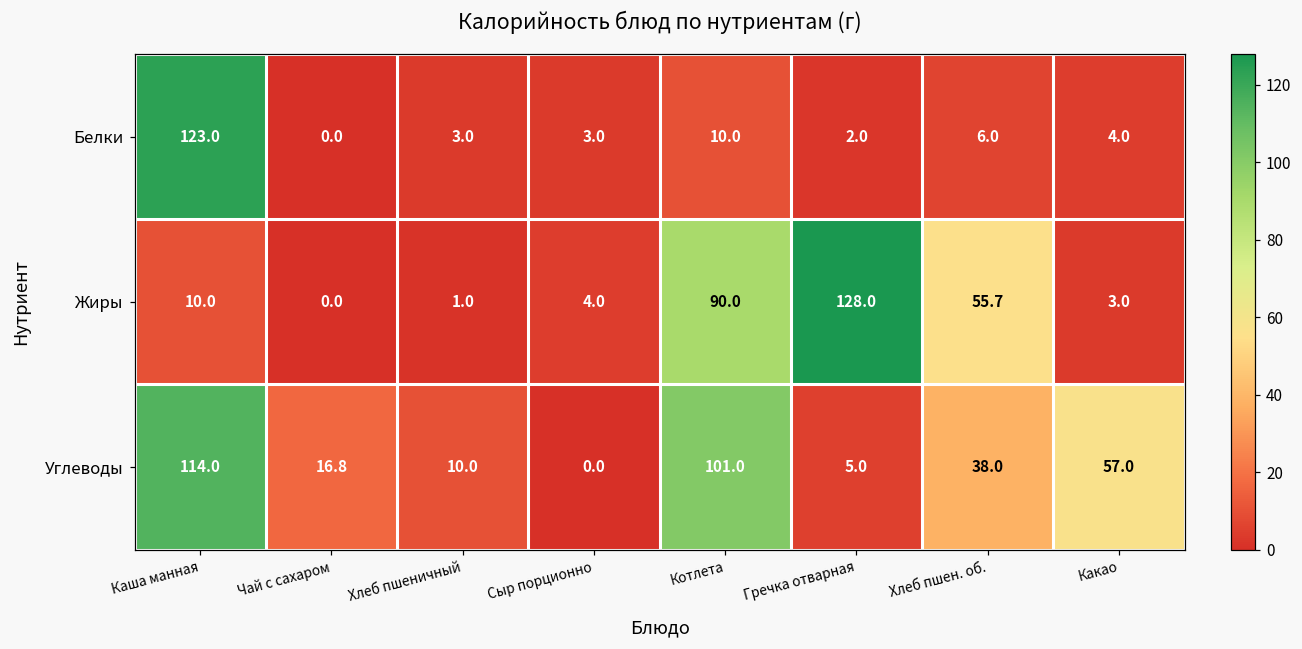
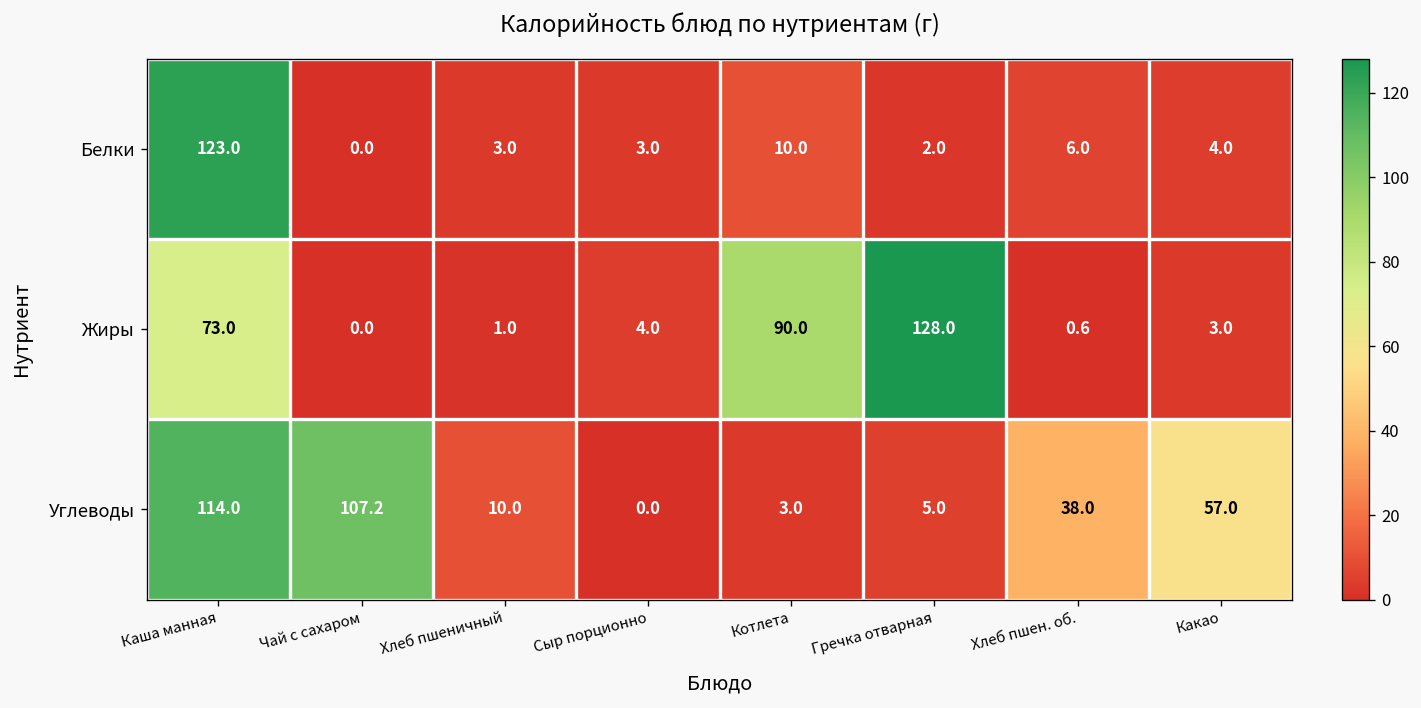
  {
    "Белки": {
      "Каша манная": 123.0,
      "Чай с сахаром": 0.0,
      "Хлеб пшеничный": 3.0,
      "Сыр порционно": 3.0,
      "Котлета": 10.0,
      "Гречка отварная": 2.0,
      "Хлеб пшен. об.": 6.0,
      "Какао": 4.0
    },
    "Жиры": {
-     "Каша манная": 10.0,
+     "Каша манная": 73.0,
      "Чай с сахаром": 0.0,
      "Хлеб пшеничный": 1.0,
      "Сыр порционно": 4.0,
      "Котлета": 90.0,
      "Гречка отварная": 128.0,
-     "Хлеб пшен. об.": 55.7,
+     "Хлеб пшен. об.": 0.6,
      "Какао": 3.0
    },
    "Углеводы": {
      "Каша манная": 114.0,
-     "Чай с сахаром": 16.8,
+     "Чай с сахаром": 107.2,
      "Хлеб пшеничный": 10.0,
      "Сыр порционно": 0.0,
-     "Котлета": 101.0,
+     "Котлета": 3.0,
      "Гречка отварная": 5.0,
      "Хлеб пшен. об.": 38.0,
      "Какао": 57.0
    }
  }
